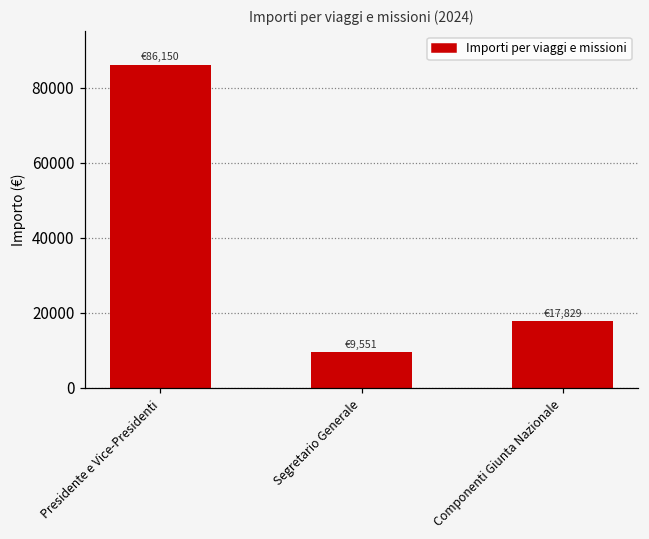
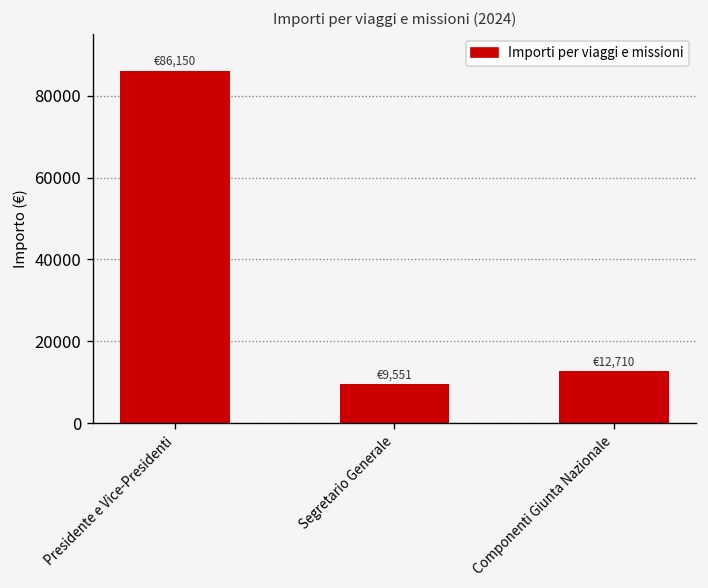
  {
    "Presidente e Vice-Presidenti": "€86,150",
    "Segretario Generale": "€9,551",
-   "Componenti Giunta Nazionale": "€17,829"
+   "Componenti Giunta Nazionale": "€12,710"
  }
